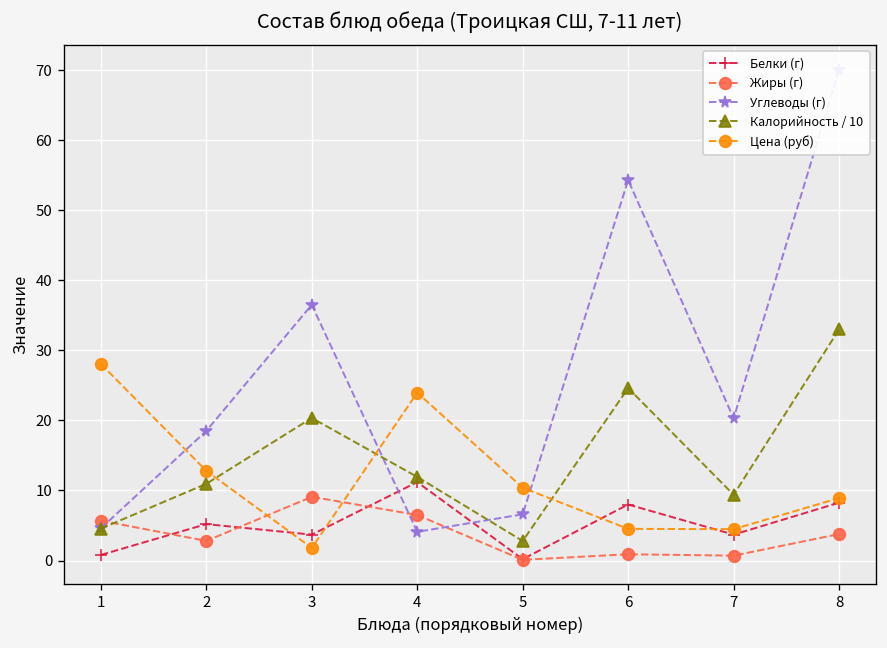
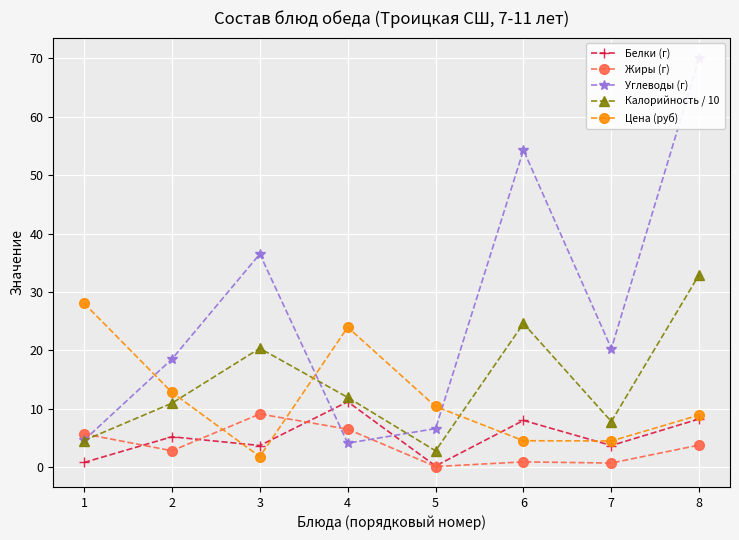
  {
    "Белки (г)": {
      "1": 1,
      "2": 5,
      "3": 4,
      "4": 11,
      "6": 8,
      "7": 4,
      "8": 8
    },
    "Жиры (г)": {
      "1": 6,
      "2": 3,
      "3": 9,
      "4": 7,
      "6": 1,
      "7": 1,
      "8": 4
    },
    "Углеводы (г)": {
      "2": 19,
      "3": 37,
      "4": 4,
      "5": 7,
      "6": 54,
      "7": 20
    },
    "Калорийность / 10": {
      "2": 11,
      "3": 20,
      "4": 12,
      "5": 3,
      "6": 25,
-     "7": 9,
+     "7": 8,
      "8": 33
    },
    "Цена (руб)": {
      "1": 28,
      "2": 13,
      "3": 2,
      "4": 24,
      "5": 10,
      "6": 5,
      "7": 4,
      "8": 9
    }
  }
